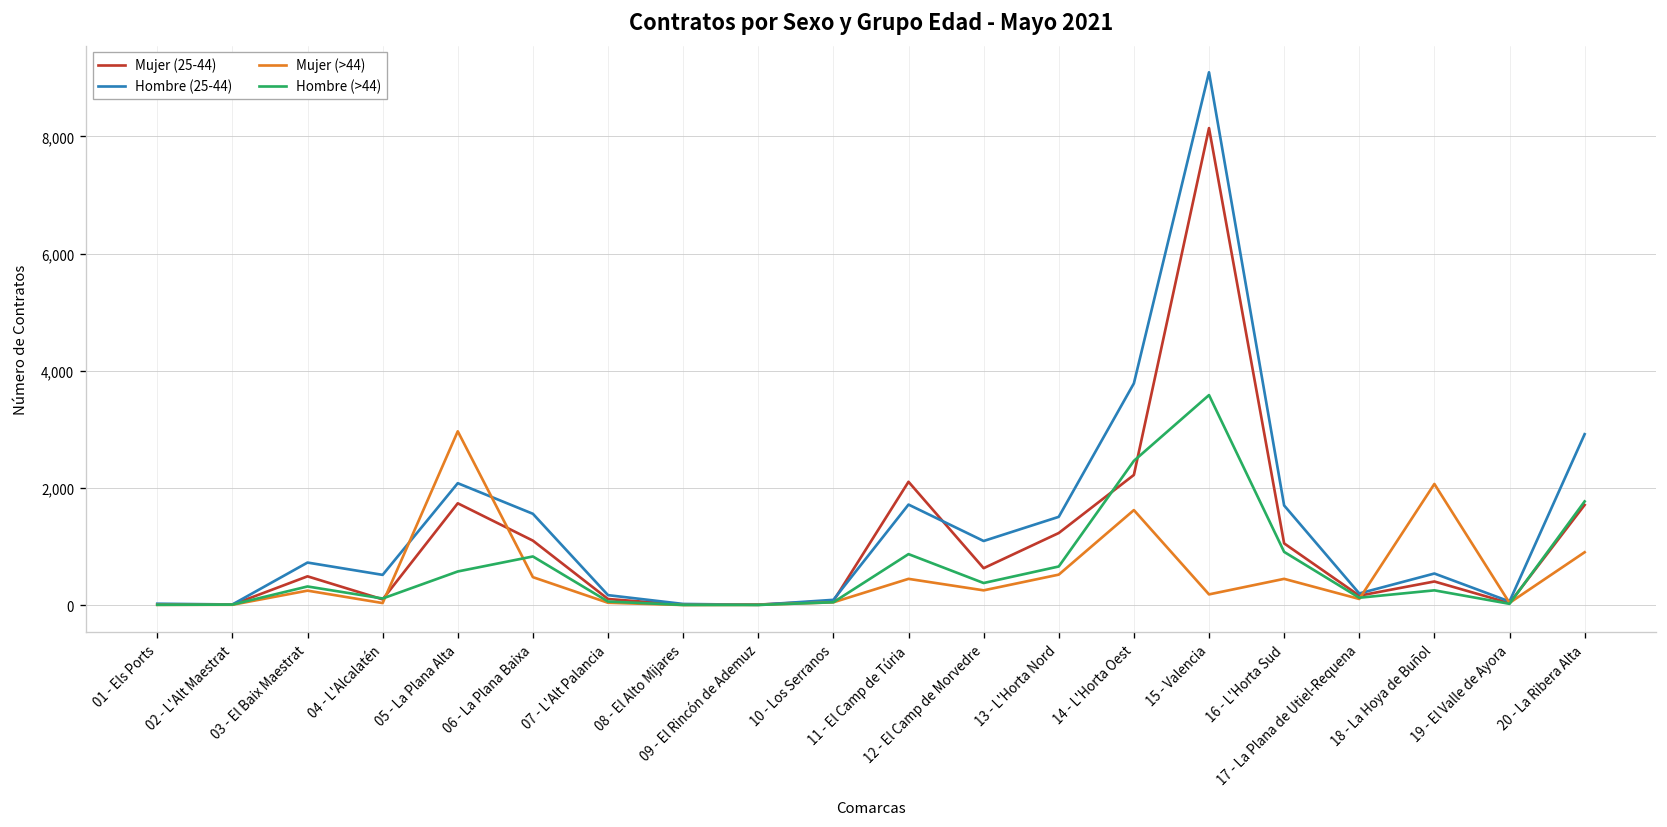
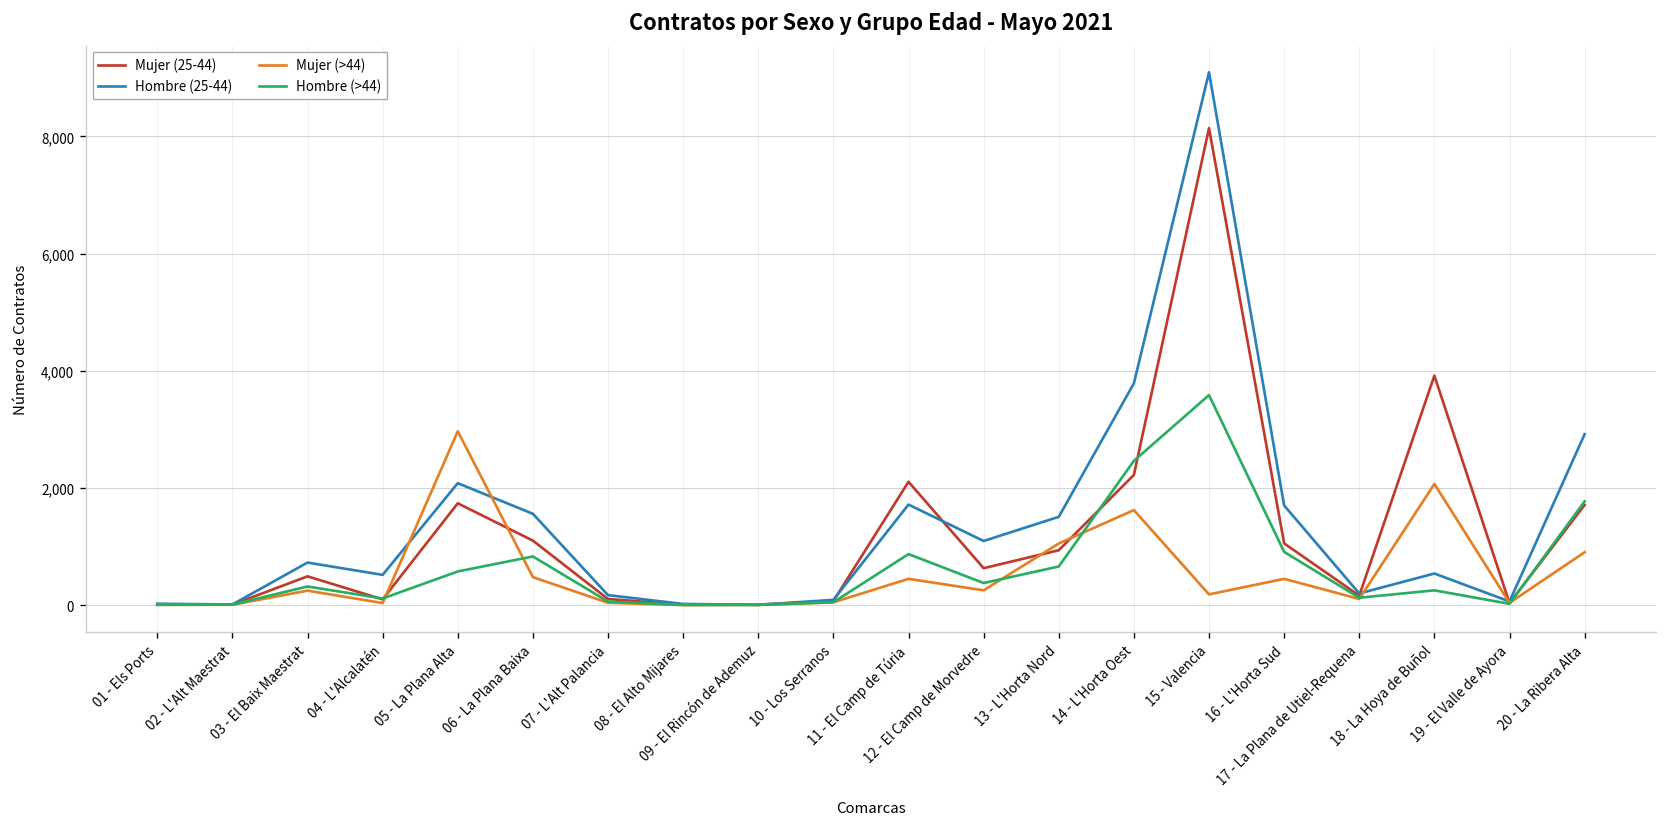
  {
    "Mujer (25-44)": {
      "03 - El Baix Maestrat": "500",
      "05 - La Plana Alta": "1,700",
      "06 - La Plana Baixa": "1,100",
      "11 - El Camp de Túria": "2,100",
      "12 - El Camp de Morvedre": "600",
-     "13 - L'Horta Nord": "1,200",
+     "13 - L'Horta Nord": "900",
      "14 - L'Horta Oest": "2,200",
      "15 - Valencia": "8,100",
      "16 - L'Horta Sud": "1,100",
-     "18 - La Hoya de Buñol": "400",
+     "18 - La Hoya de Buñol": "3,900",
      "20 - La Ribera Alta": "1,700"
    },
    "Hombre (25-44)": {
      "03 - El Baix Maestrat": "700",
      "04 - L'Alcalatén": "500",
      "05 - La Plana Alta": "2,100",
      "06 - La Plana Baixa": "1,600",
      "07 - L'Alt Palancia": "200",
      "11 - El Camp de Túria": "1,700",
      "12 - El Camp de Morvedre": "1,100",
      "13 - L'Horta Nord": "1,500",
      "14 - L'Horta Oest": "3,800",
      "15 - Valencia": "9,100",
      "16 - L'Horta Sud": "1,700",
      "18 - La Hoya de Buñol": "500",
      "20 - La Ribera Alta": "2,900"
    },
    "Mujer (>44)": {
      "03 - El Baix Maestrat": "300",
      "04 - L'Alcalatén": "0",
      "05 - La Plana Alta": "3,000",
      "06 - La Plana Baixa": "500",
      "11 - El Camp de Túria": "500",
      "12 - El Camp de Morvedre": "300",
-     "13 - L'Horta Nord": "500",
+     "13 - L'Horta Nord": "1,100",
      "14 - L'Horta Oest": "1,600",
      "15 - Valencia": "200",
      "16 - L'Horta Sud": "500",
      "18 - La Hoya de Buñol": "2,100",
      "20 - La Ribera Alta": "900"
    },
    "Hombre (>44)": {
      "03 - El Baix Maestrat": "300",
      "05 - La Plana Alta": "600",
      "06 - La Plana Baixa": "800",
      "11 - El Camp de Túria": "900",
      "12 - El Camp de Morvedre": "400",
      "13 - L'Horta Nord": "700",
      "14 - L'Horta Oest": "2,500",
      "15 - Valencia": "3,600",
      "16 - L'Horta Sud": "900",
      "18 - La Hoya de Buñol": "300",
      "20 - La Ribera Alta": "1,800"
    }
  }
